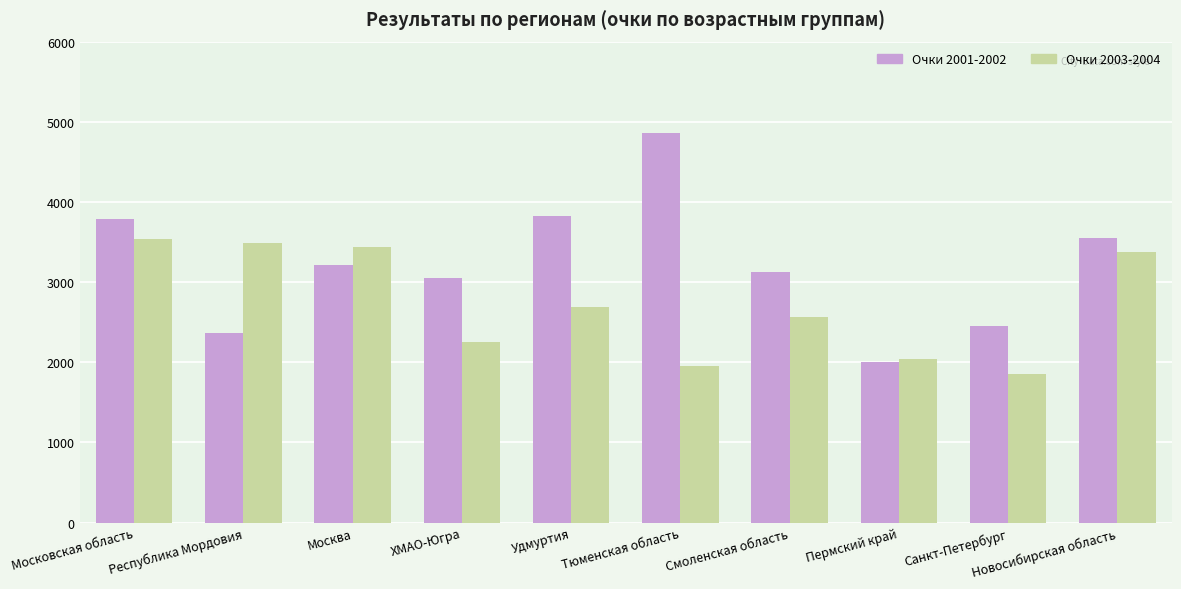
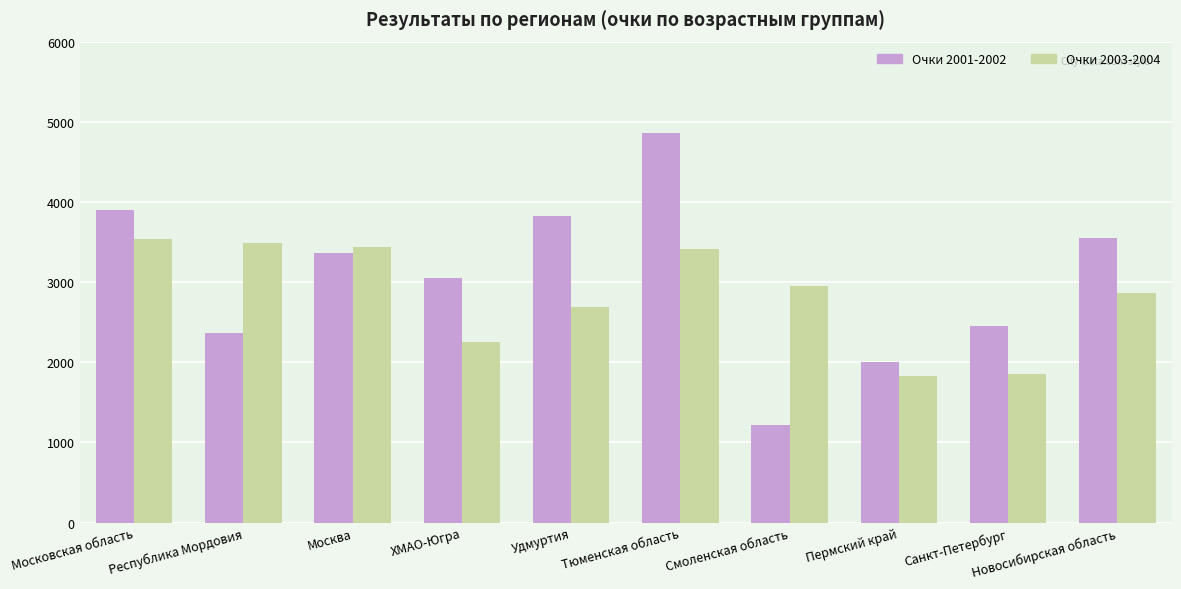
  {
    "Очки 2001-2002": {
-     "Московская область": 3800,
+     "Московская область": 3900,
      "Республика Мордовия": 2400,
-     "Москва": 3200,
+     "Москва": 3400,
      "ХМАО-Югра": 3000,
      "Удмуртия": 3800,
      "Тюменская область": 4900,
-     "Смоленская область": 3100,
+     "Смоленская область": 1200,
      "Пермский край": 2000,
      "Санкт-Петербург": 2400,
      "Новосибирская область": 3600
    },
    "Очки 2003-2004": {
      "Московская область": 3500,
      "Республика Мордовия": 3500,
      "Москва": 3400,
      "ХМАО-Югра": 2300,
      "Удмуртия": 2700,
-     "Тюменская область": 2000,
-     "Смоленская область": 2600,
-     "Пермский край": 2000,
+     "Тюменская область": 3400,
+     "Смоленская область": 3000,
+     "Пермский край": 1800,
      "Санкт-Петербург": 1900,
-     "Новосибирская область": 3400
+     "Новосибирская область": 2900
    }
  }
